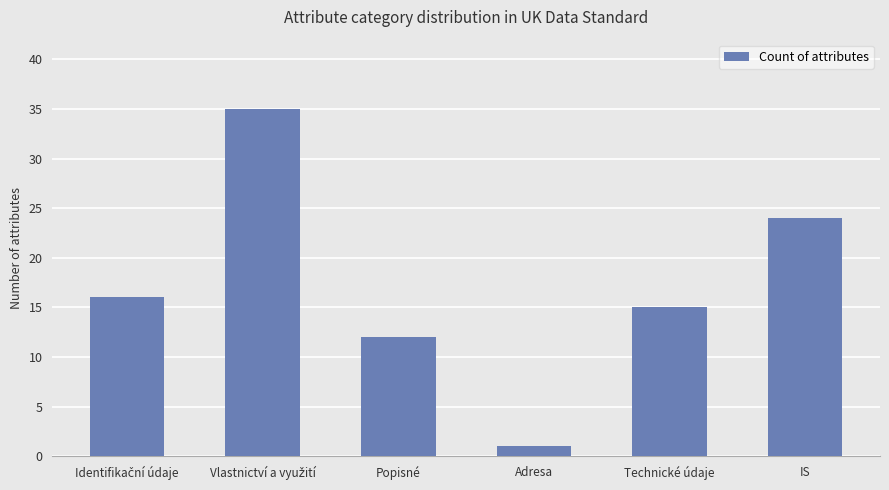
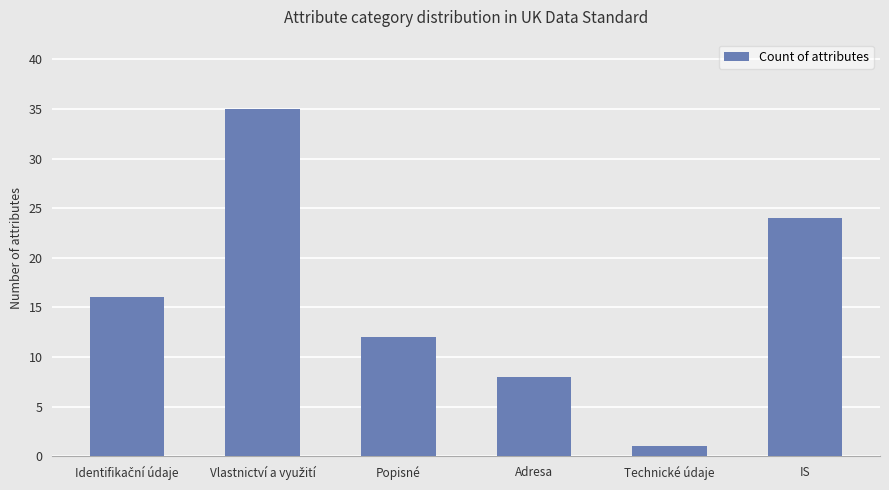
  {
    "Identifikační údaje": 16,
    "Vlastnictví a využití": 35,
    "Popisné": 12,
-   "Adresa": 1,
-   "Technické údaje": 15,
+   "Adresa": 8,
+   "Technické údaje": 1,
    "IS": 24
  }
